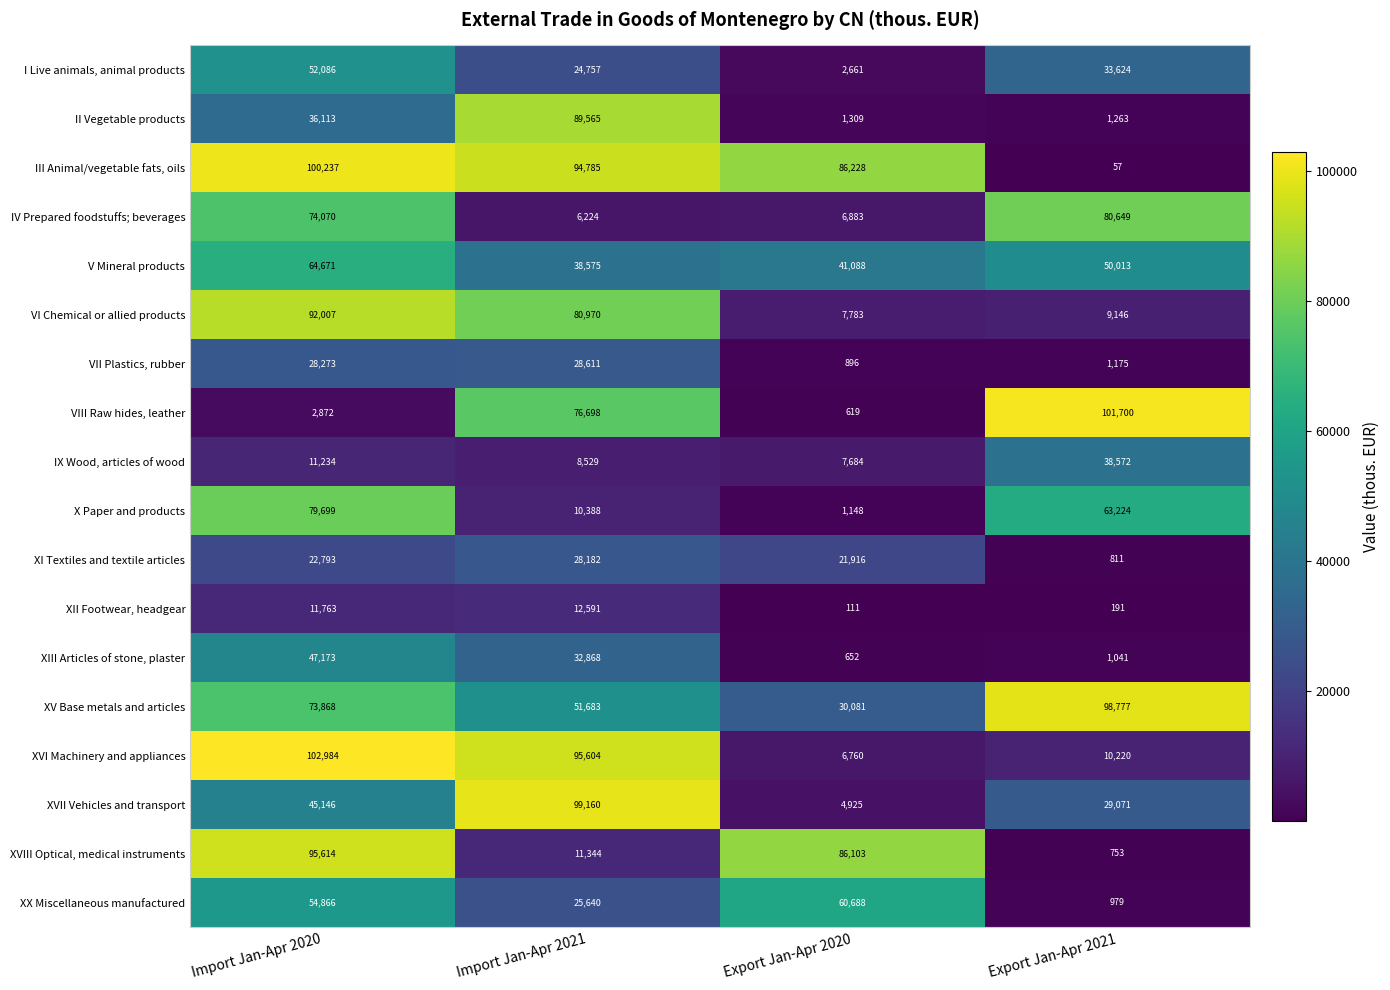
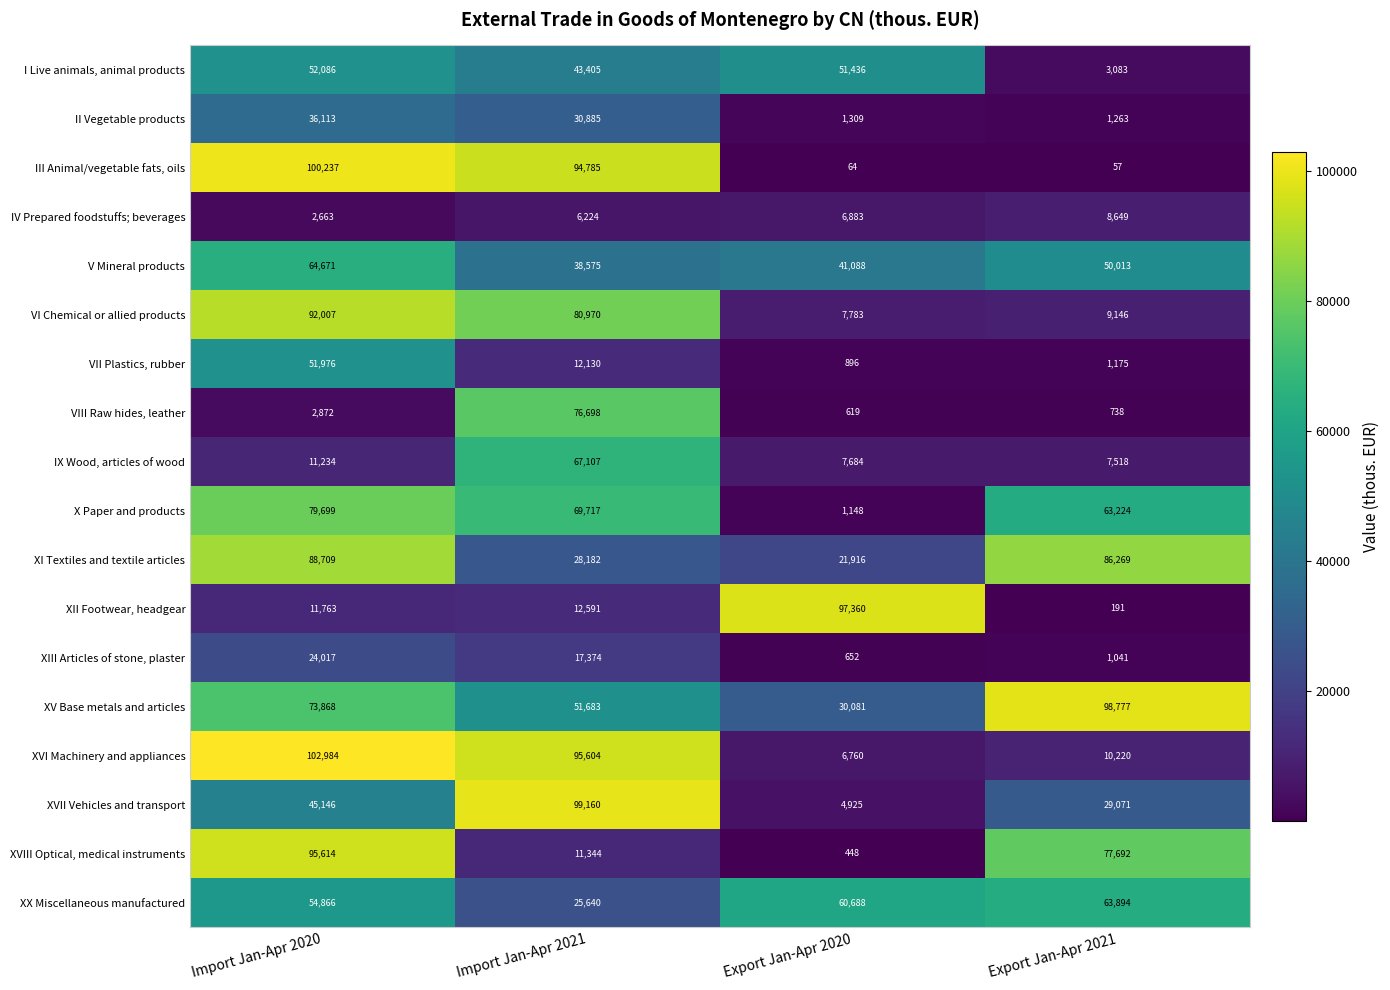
  {
    "I Live animals, animal products": {
      "Import Jan-Apr 2020": "52,086",
-     "Import Jan-Apr 2021": "24,757",
-     "Export Jan-Apr 2020": "2,661",
-     "Export Jan-Apr 2021": "33,624"
+     "Import Jan-Apr 2021": "43,405",
+     "Export Jan-Apr 2020": "51,436",
+     "Export Jan-Apr 2021": "3,083"
    },
    "II Vegetable products": {
      "Import Jan-Apr 2020": "36,113",
-     "Import Jan-Apr 2021": "89,565",
+     "Import Jan-Apr 2021": "30,885",
      "Export Jan-Apr 2020": "1,309",
      "Export Jan-Apr 2021": "1,263"
    },
    "III Animal/vegetable fats, oils": {
      "Import Jan-Apr 2020": "100,237",
      "Import Jan-Apr 2021": "94,785",
-     "Export Jan-Apr 2020": "86,228",
+     "Export Jan-Apr 2020": "64",
      "Export Jan-Apr 2021": "57"
    },
    "IV Prepared foodstuffs; beverages": {
-     "Import Jan-Apr 2020": "74,070",
+     "Import Jan-Apr 2020": "2,663",
      "Import Jan-Apr 2021": "6,224",
      "Export Jan-Apr 2020": "6,883",
-     "Export Jan-Apr 2021": "80,649"
+     "Export Jan-Apr 2021": "8,649"
    },
    "V Mineral products": {
      "Import Jan-Apr 2020": "64,671",
      "Import Jan-Apr 2021": "38,575",
      "Export Jan-Apr 2020": "41,088",
      "Export Jan-Apr 2021": "50,013"
    },
    "VI Chemical or allied products": {
      "Import Jan-Apr 2020": "92,007",
      "Import Jan-Apr 2021": "80,970",
      "Export Jan-Apr 2020": "7,783",
      "Export Jan-Apr 2021": "9,146"
    },
    "VII Plastics, rubber": {
-     "Import Jan-Apr 2020": "28,273",
-     "Import Jan-Apr 2021": "28,611",
+     "Import Jan-Apr 2020": "51,976",
+     "Import Jan-Apr 2021": "12,130",
      "Export Jan-Apr 2020": "896",
      "Export Jan-Apr 2021": "1,175"
    },
    "VIII Raw hides, leather": {
      "Import Jan-Apr 2020": "2,872",
      "Import Jan-Apr 2021": "76,698",
      "Export Jan-Apr 2020": "619",
-     "Export Jan-Apr 2021": "101,700"
+     "Export Jan-Apr 2021": "738"
    },
    "IX Wood, articles of wood": {
      "Import Jan-Apr 2020": "11,234",
-     "Import Jan-Apr 2021": "8,529",
+     "Import Jan-Apr 2021": "67,107",
      "Export Jan-Apr 2020": "7,684",
-     "Export Jan-Apr 2021": "38,572"
+     "Export Jan-Apr 2021": "7,518"
    },
    "X Paper and products": {
      "Import Jan-Apr 2020": "79,699",
-     "Import Jan-Apr 2021": "10,388",
+     "Import Jan-Apr 2021": "69,717",
      "Export Jan-Apr 2020": "1,148",
      "Export Jan-Apr 2021": "63,224"
    },
    "XI Textiles and textile articles": {
-     "Import Jan-Apr 2020": "22,793",
+     "Import Jan-Apr 2020": "88,709",
      "Import Jan-Apr 2021": "28,182",
      "Export Jan-Apr 2020": "21,916",
-     "Export Jan-Apr 2021": "811"
+     "Export Jan-Apr 2021": "86,269"
    },
    "XII Footwear, headgear": {
      "Import Jan-Apr 2020": "11,763",
      "Import Jan-Apr 2021": "12,591",
-     "Export Jan-Apr 2020": "111",
+     "Export Jan-Apr 2020": "97,360",
      "Export Jan-Apr 2021": "191"
    },
    "XIII Articles of stone, plaster": {
-     "Import Jan-Apr 2020": "47,173",
-     "Import Jan-Apr 2021": "32,868",
+     "Import Jan-Apr 2020": "24,017",
+     "Import Jan-Apr 2021": "17,374",
      "Export Jan-Apr 2020": "652",
      "Export Jan-Apr 2021": "1,041"
    },
    "XV Base metals and articles": {
      "Import Jan-Apr 2020": "73,868",
      "Import Jan-Apr 2021": "51,683",
      "Export Jan-Apr 2020": "30,081",
      "Export Jan-Apr 2021": "98,777"
    },
    "XVI Machinery and appliances": {
      "Import Jan-Apr 2020": "102,984",
      "Import Jan-Apr 2021": "95,604",
      "Export Jan-Apr 2020": "6,760",
      "Export Jan-Apr 2021": "10,220"
    },
    "XVII Vehicles and transport": {
      "Import Jan-Apr 2020": "45,146",
      "Import Jan-Apr 2021": "99,160",
      "Export Jan-Apr 2020": "4,925",
      "Export Jan-Apr 2021": "29,071"
    },
    "XVIII Optical, medical instruments": {
      "Import Jan-Apr 2020": "95,614",
      "Import Jan-Apr 2021": "11,344",
-     "Export Jan-Apr 2020": "86,103",
-     "Export Jan-Apr 2021": "753"
+     "Export Jan-Apr 2020": "448",
+     "Export Jan-Apr 2021": "77,692"
    },
    "XX Miscellaneous manufactured": {
      "Import Jan-Apr 2020": "54,866",
      "Import Jan-Apr 2021": "25,640",
      "Export Jan-Apr 2020": "60,688",
-     "Export Jan-Apr 2021": "979"
+     "Export Jan-Apr 2021": "63,894"
    }
  }
